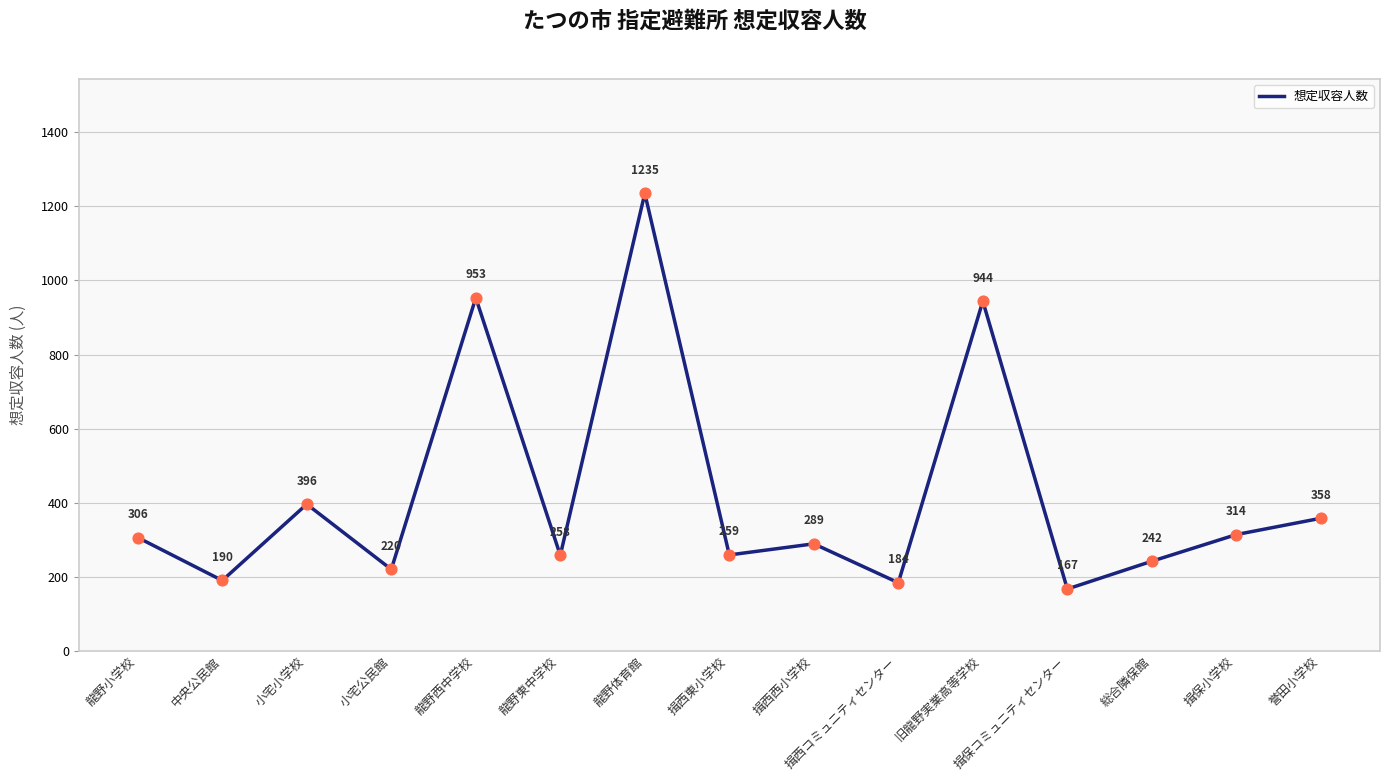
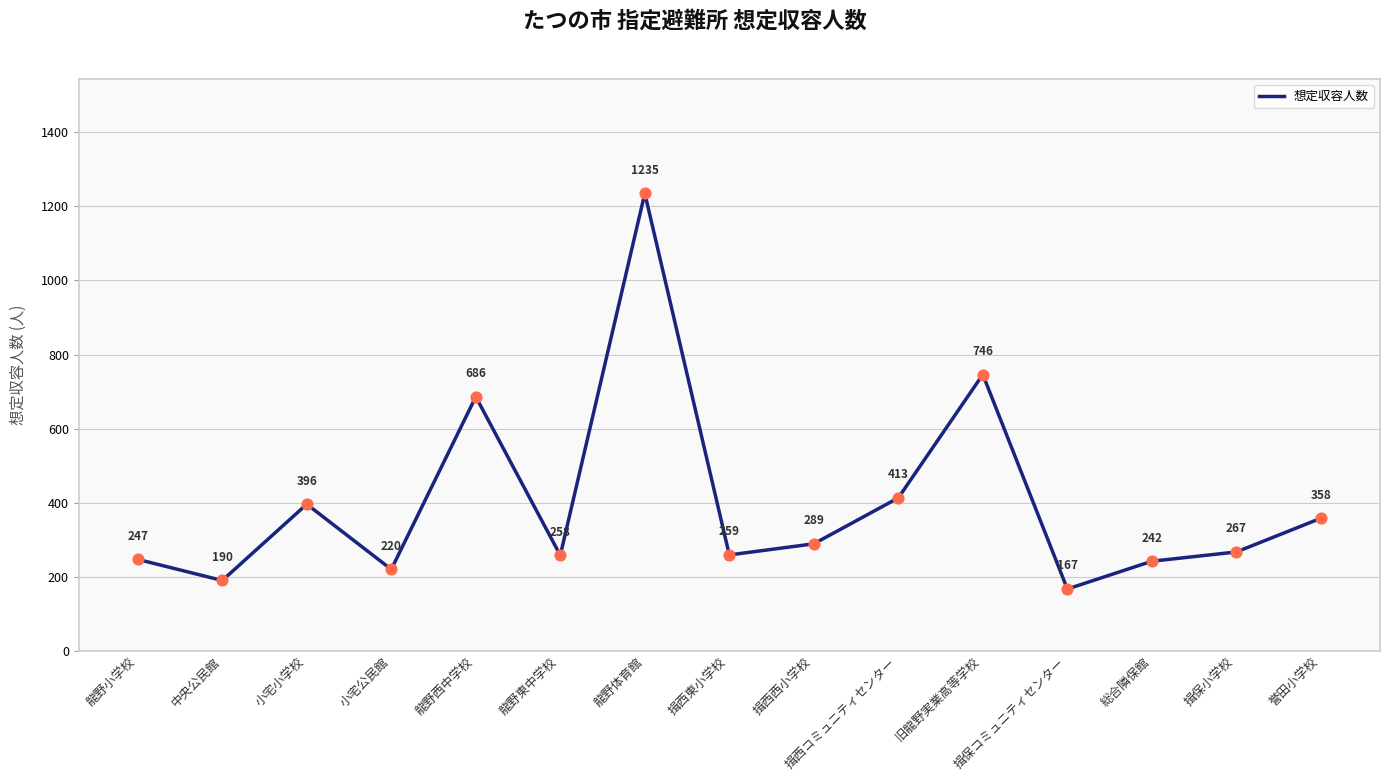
  {
-   "龍野小学校": 306,
+   "龍野小学校": 247,
    "中央公民館": 190,
    "小宅小学校": 396,
    "小宅公民館": 220,
-   "龍野西中学校": 953,
+   "龍野西中学校": 686,
    "龍野東中学校": 258,
    "龍野体育館": 1235,
    "揖西東小学校": 259,
    "揖西西小学校": 289,
-   "揖西コミュニティセンター": 184,
-   "旧龍野実業高等学校": 944,
+   "揖西コミュニティセンター": 413,
+   "旧龍野実業高等学校": 746,
    "揖保コミュニティセンター": 167,
    "総合隣保館": 242,
-   "揖保小学校": 314,
+   "揖保小学校": 267,
    "誉田小学校": 358
  }
